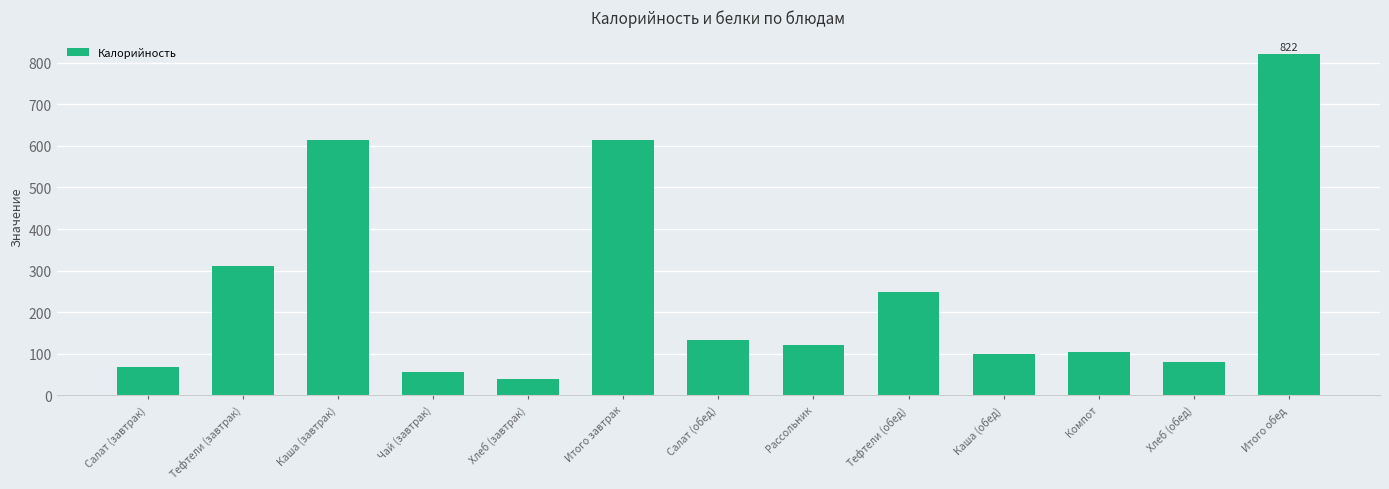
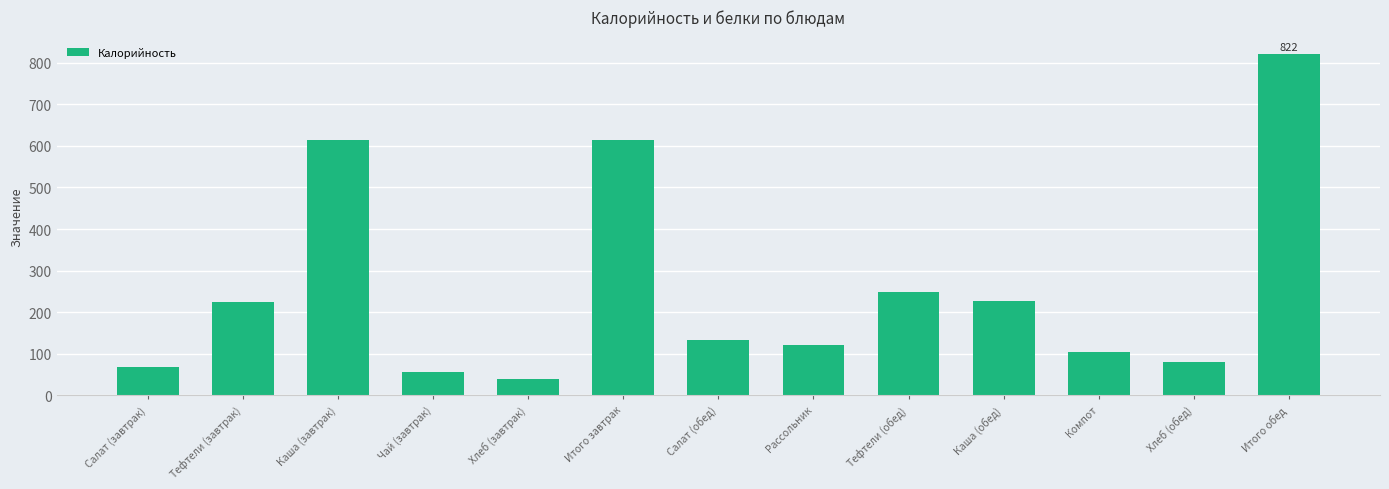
  {
    "Салат (завтрак)": 70,
-   "Тефтели (завтрак)": 310,
+   "Тефтели (завтрак)": 230,
    "Каша (завтрак)": 610,
    "Чай (завтрак)": 60,
    "Хлеб (завтрак)": 40,
    "Итого завтрак": 620,
    "Салат (обед)": 130,
    "Рассольник": 120,
    "Тефтели (обед)": 250,
-   "Каша (обед)": 100,
+   "Каша (обед)": 230,
    "Компот": 100,
    "Хлеб (обед)": 80
  }
